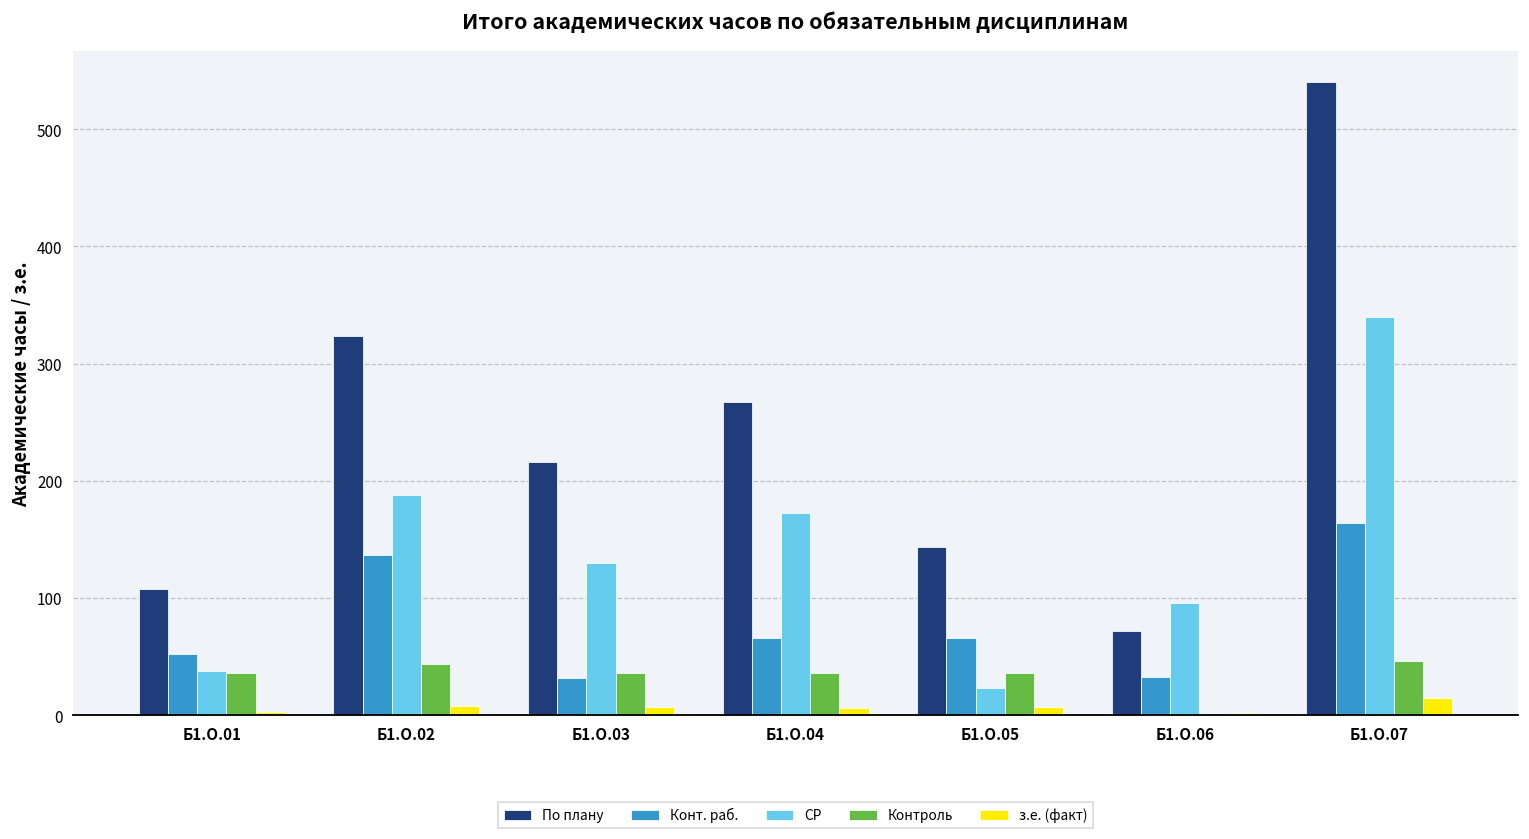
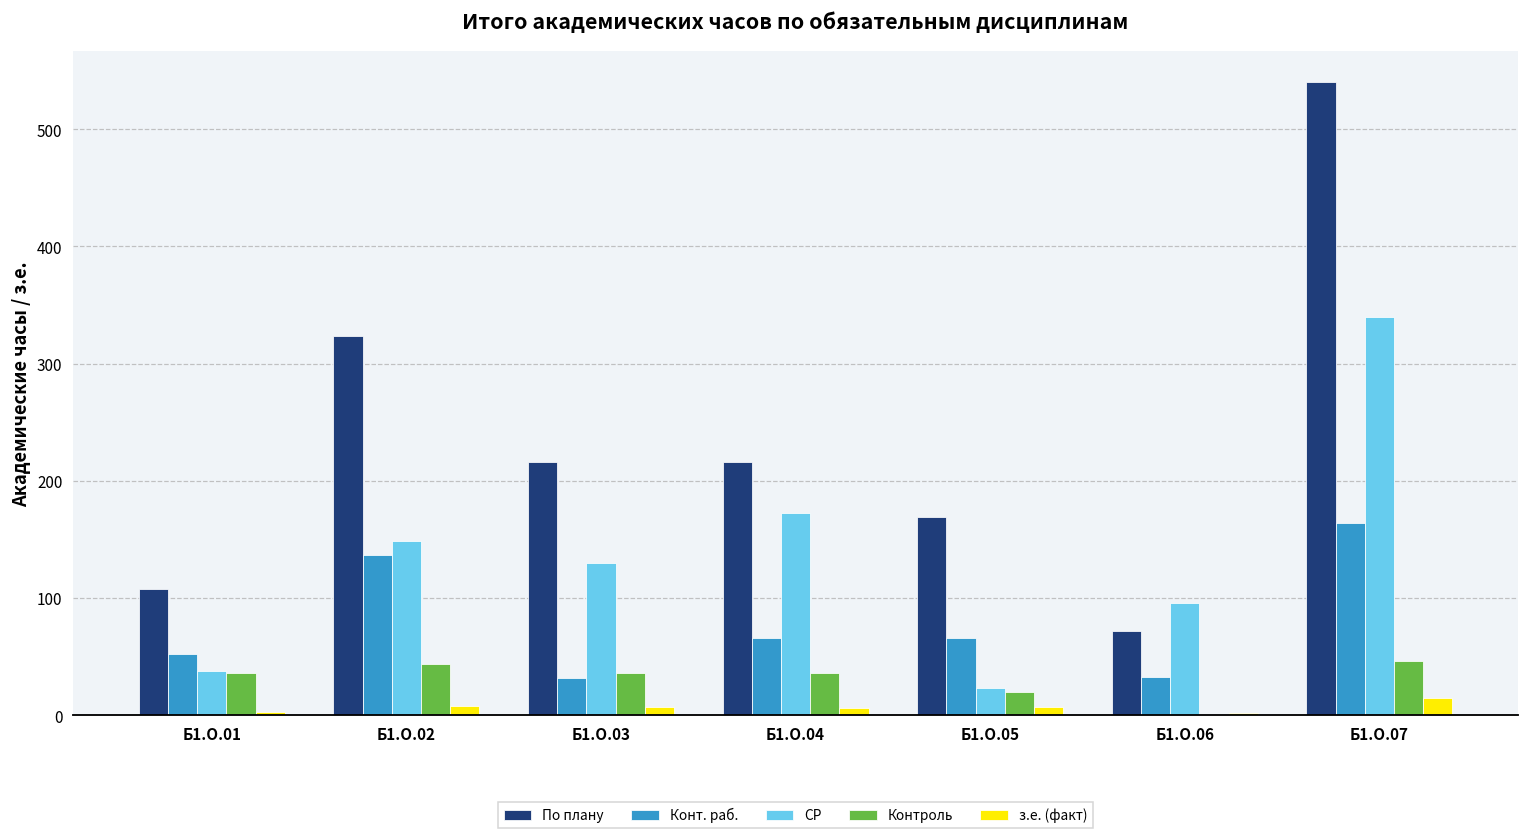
  {
    "По плану": {
      "Б1.О.01": 108,
      "Б1.О.02": 324,
      "Б1.О.03": 216,
-     "Б1.О.04": 267,
-     "Б1.О.05": 144,
+     "Б1.О.04": 216,
+     "Б1.О.05": 169,
      "Б1.О.06": 72,
      "Б1.О.07": 540
    },
    "Конт. раб.": {
      "Б1.О.01": 52,
      "Б1.О.02": 137,
      "Б1.О.03": 32,
      "Б1.О.04": 66,
      "Б1.О.05": 66,
      "Б1.О.06": 33,
      "Б1.О.07": 164
    },
    "СР": {
      "Б1.О.01": 38,
-     "Б1.О.02": 188,
+     "Б1.О.02": 149,
      "Б1.О.03": 130,
      "Б1.О.04": 173,
      "Б1.О.05": 23,
      "Б1.О.06": 96,
      "Б1.О.07": 340
    },
    "Контроль": {
      "Б1.О.01": 36,
      "Б1.О.02": 44,
      "Б1.О.03": 36,
      "Б1.О.04": 36,
-     "Б1.О.05": 36,
+     "Б1.О.05": 20,
      "Б1.О.06": 0,
      "Б1.О.07": 46
    },
    "з.е. (факт)": {
      "Б1.О.01": 3,
      "Б1.О.02": 8,
      "Б1.О.03": 7,
      "Б1.О.04": 6,
      "Б1.О.05": 7,
      "Б1.О.07": 15
    }
  }
